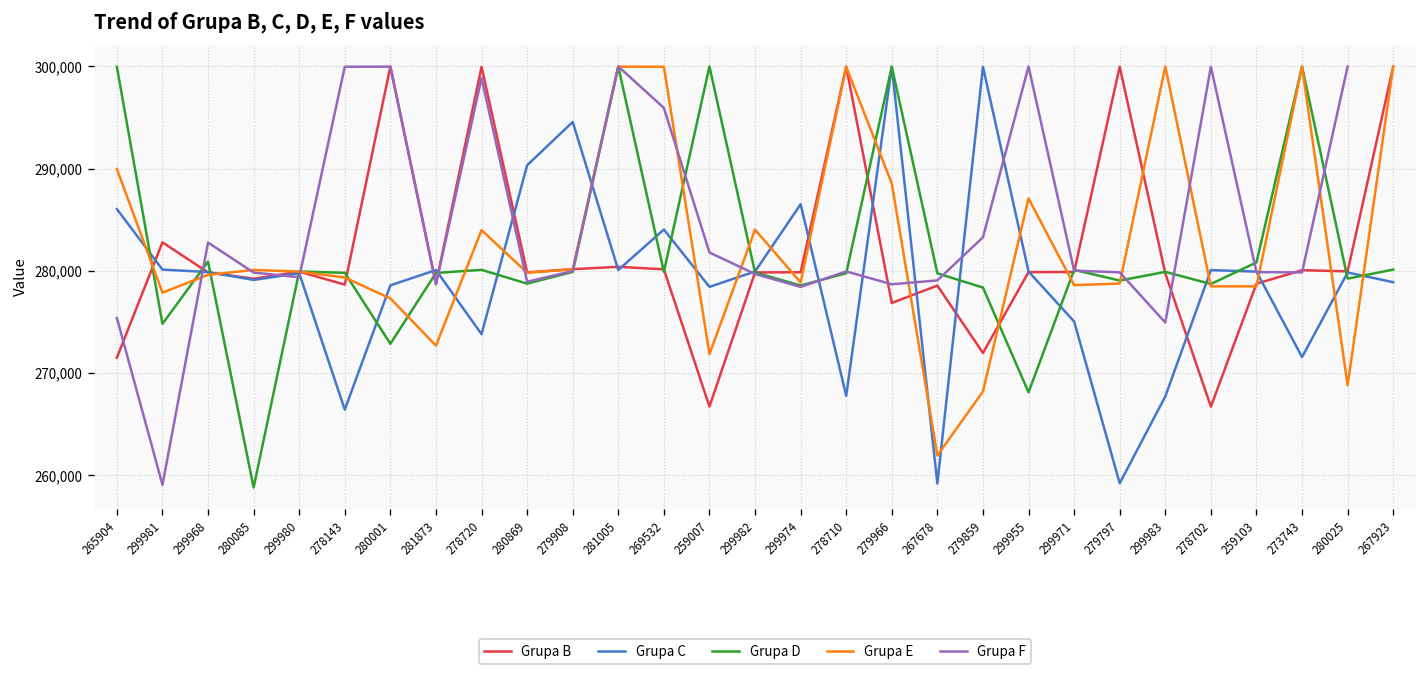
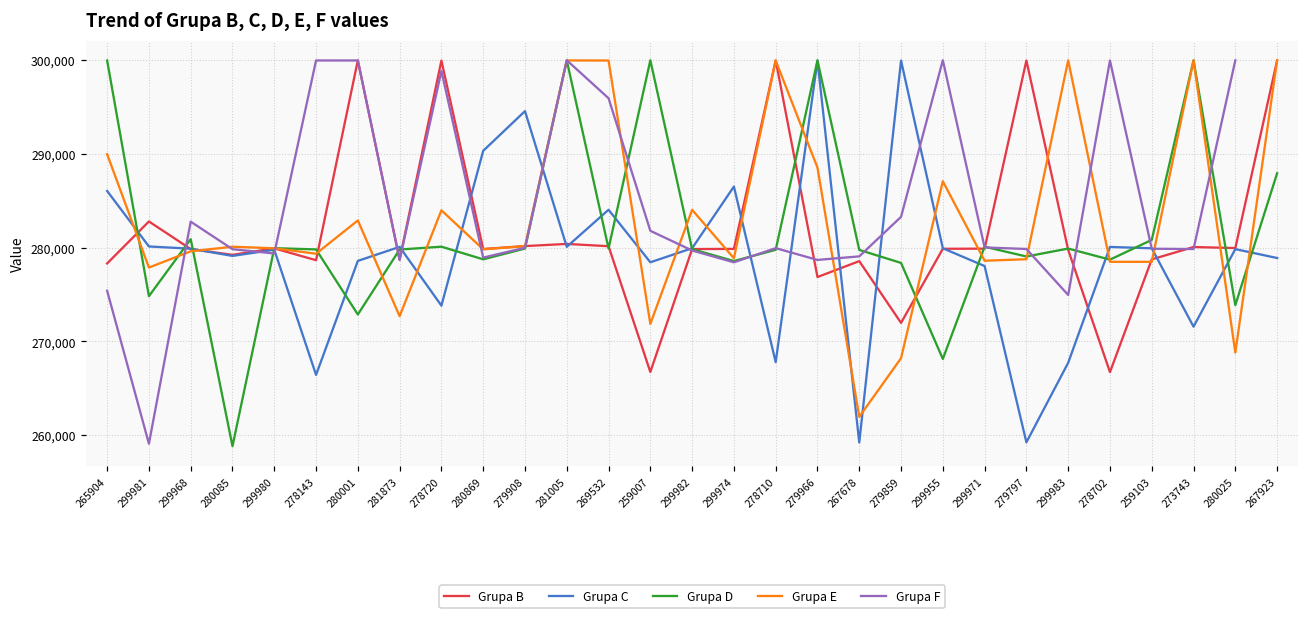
  {
    "Grupa B": {
-     "265904": "272,000",
+     "265904": "278,000",
      "299981": "283,000",
      "278143": "279,000",
      "278720": "300,000",
      "281005": "280,000",
      "259007": "267,000",
      "299974": "280,000",
      "279966": "277,000",
      "267678": "279,000",
      "279859": "272,000",
      "279797": "300,000",
      "278702": "267,000"
    },
    "Grupa C": {
      "265904": "286,000",
      "299981": "280,000",
      "278143": "266,000",
      "280001": "279,000",
      "278720": "274,000",
      "280869": "290,000",
      "279908": "295,000",
      "281005": "280,000",
      "269532": "284,000",
      "259007": "278,000",
      "299974": "287,000",
      "278710": "268,000",
      "267678": "259,000",
      "279859": "300,000",
-     "299971": "275,000",
+     "299971": "278,000",
      "279797": "259,000",
      "299983": "268,000",
      "278702": "280,000",
      "273743": "272,000",
      "267923": "279,000"
    },
    "Grupa D": {
      "265904": "300,000",
      "299981": "275,000",
      "299968": "281,000",
      "280085": "259,000",
      "278143": "280,000",
      "280001": "273,000",
      "278720": "280,000",
      "259007": "300,000",
      "267678": "280,000",
      "279859": "278,000",
      "299955": "268,000",
      "259103": "281,000",
-     "280025": "279,000",
-     "267923": "280,000"
+     "280025": "274,000",
+     "267923": "288,000"
    },
    "Grupa E": {
      "265904": "290,000",
      "299981": "278,000",
      "278143": "279,000",
-     "280001": "277,000",
+     "280001": "283,000",
      "281873": "273,000",
      "278720": "284,000",
      "269532": "300,000",
      "259007": "272,000",
      "299982": "284,000",
      "299974": "279,000",
      "279966": "289,000",
      "267678": "262,000",
      "279859": "268,000",
      "299955": "287,000",
      "299971": "279,000",
      "299983": "300,000",
      "280025": "269,000"
    },
    "Grupa F": {
      "265904": "275,000",
      "299981": "259,000",
      "299968": "283,000",
      "299980": "279,000",
      "278143": "300,000",
      "278720": "299,000",
      "269532": "296,000",
      "259007": "282,000",
      "279966": "279,000",
      "267678": "279,000",
      "279859": "283,000",
      "299955": "300,000",
      "279797": "280,000",
      "299983": "275,000",
      "278702": "300,000",
      "280025": "300,000"
    }
  }
